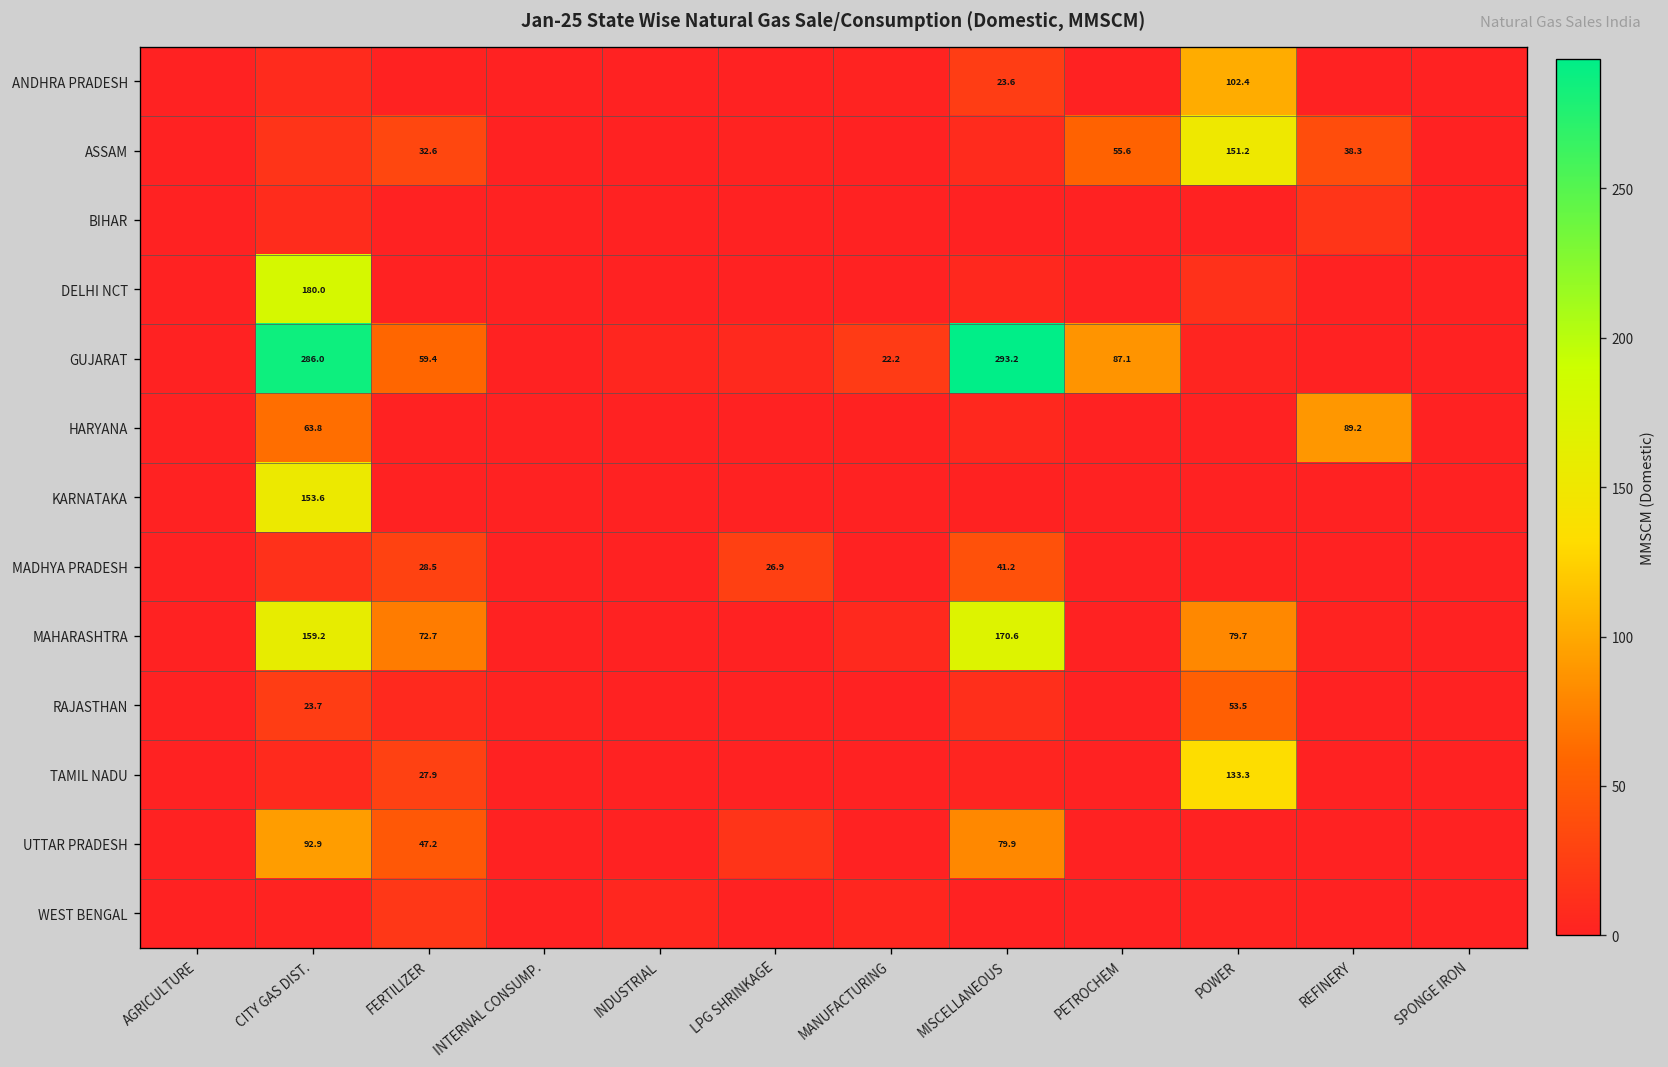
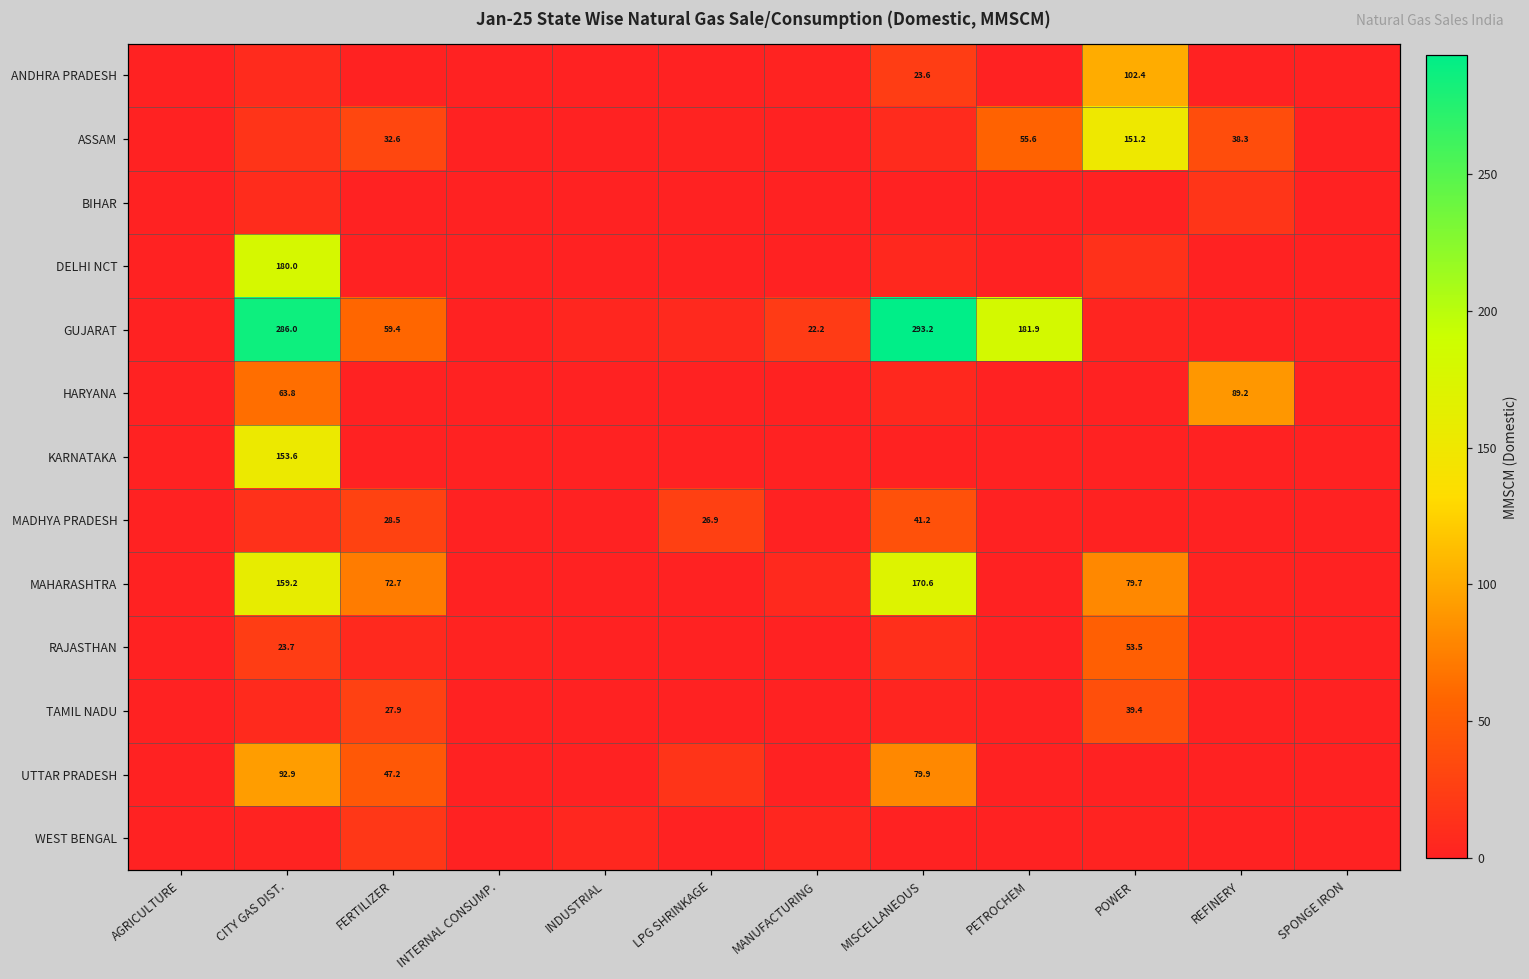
  {
    "ANDHRA PRADESH": {
      "MISCELLANEOUS": 23.6,
      "POWER": 102.4
    },
    "ASSAM": {
      "FERTILIZER": 32.6,
      "PETROCHEM": 55.6,
      "POWER": 151.2,
      "REFINERY": 38.3
    },
    "DELHI NCT": {
      "CITY GAS DIST.": 180.0
    },
    "GUJARAT": {
      "CITY GAS DIST.": 286.0,
      "FERTILIZER": 59.4,
      "MANUFACTURING": 22.2,
      "MISCELLANEOUS": 293.2,
-     "PETROCHEM": 87.1
+     "PETROCHEM": 181.9
    },
    "HARYANA": {
      "CITY GAS DIST.": 63.8,
      "REFINERY": 89.2
    },
    "KARNATAKA": {
      "CITY GAS DIST.": 153.6
    },
    "MADHYA PRADESH": {
      "FERTILIZER": 28.5,
      "LPG SHRINKAGE": 26.9,
      "MISCELLANEOUS": 41.2
    },
    "MAHARASHTRA": {
      "CITY GAS DIST.": 159.2,
      "FERTILIZER": 72.7,
      "MISCELLANEOUS": 170.6,
      "POWER": 79.7
    },
    "RAJASTHAN": {
      "CITY GAS DIST.": 23.7,
      "POWER": 53.5
    },
    "TAMIL NADU": {
      "FERTILIZER": 27.9,
-     "POWER": 133.3
+     "POWER": 39.4
    },
    "UTTAR PRADESH": {
      "CITY GAS DIST.": 92.9,
      "FERTILIZER": 47.2,
      "MISCELLANEOUS": 79.9
    }
  }
